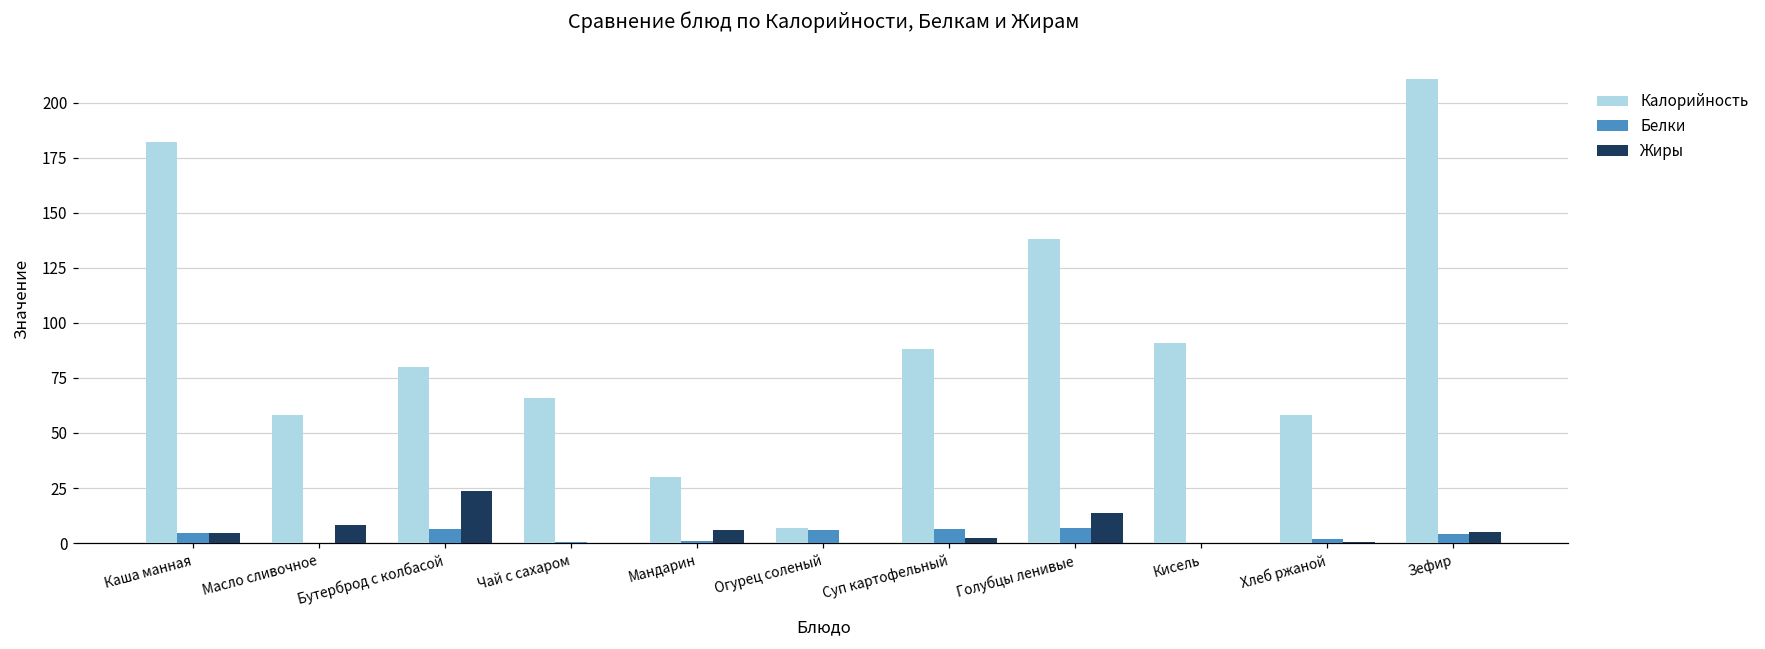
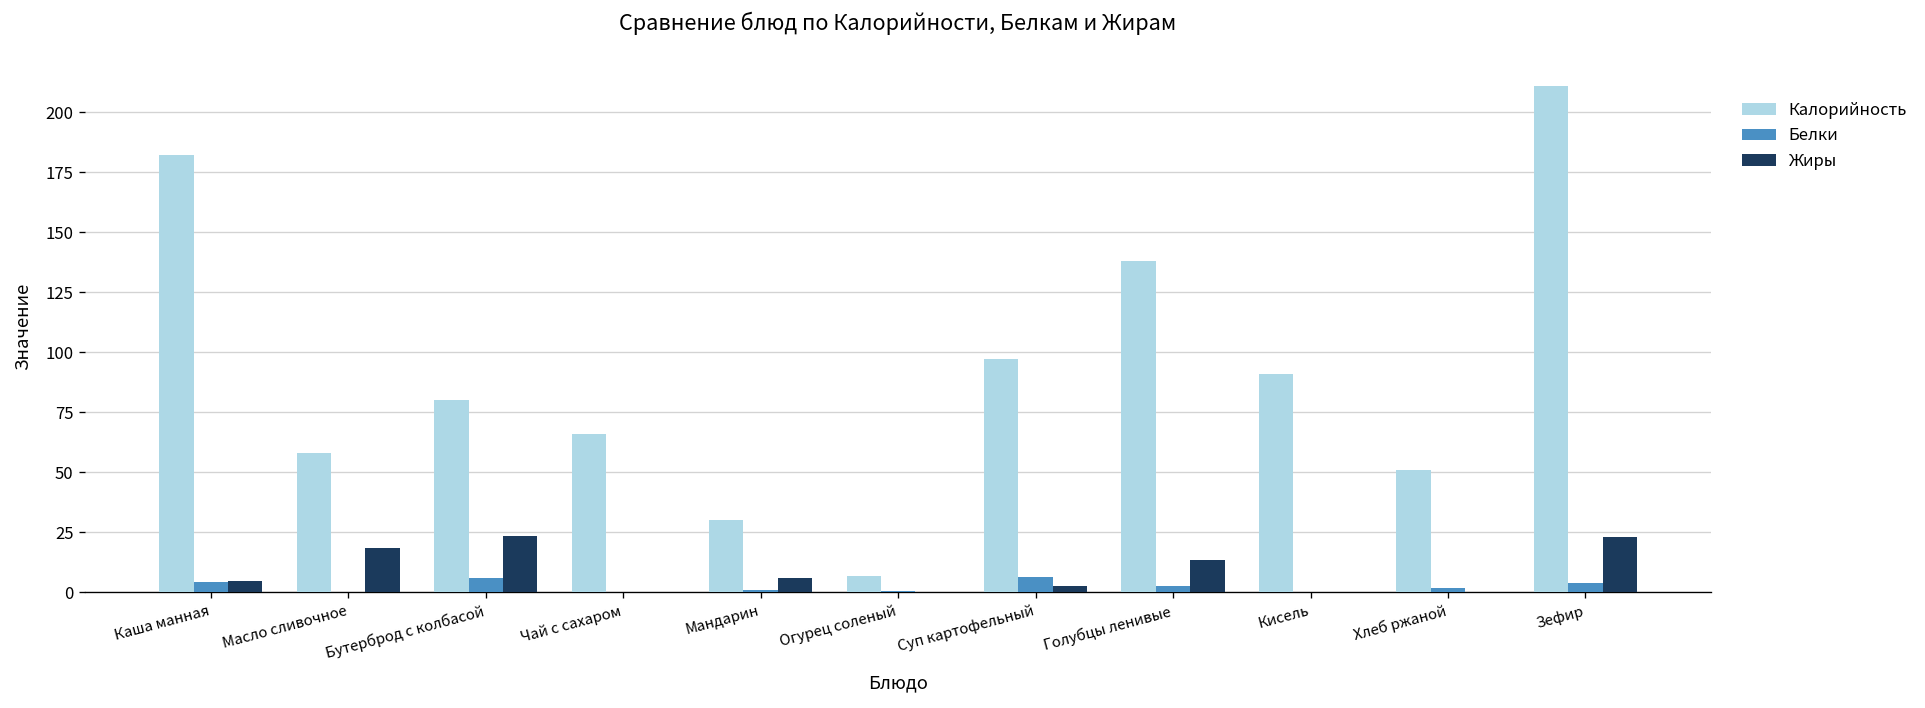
  {
    "Калорийность": {
      "Каша манная": 182,
      "Масло сливочное": 58,
      "Бутерброд с колбасой": 80,
      "Чай с сахаром": 66,
      "Мандарин": 30,
      "Огурец соленый": 7,
-     "Суп картофельный": 88,
+     "Суп картофельный": 97,
      "Голубцы ленивые": 138,
      "Кисель": 91,
-     "Хлеб ржаной": 58,
+     "Хлеб ржаной": 51,
      "Зефир": 211
    },
    "Белки": {
      "Каша манная": 4,
      "Бутерброд с колбасой": 6,
-     "Огурец соленый": 6,
+     "Огурец соленый": 0,
      "Суп картофельный": 6,
-     "Голубцы ленивые": 7,
+     "Голубцы ленивые": 3,
      "Кисель": 0,
      "Хлеб ржаной": 2,
      "Зефир": 4
    },
    "Жиры": {
      "Каша манная": 5,
-     "Масло сливочное": 8,
+     "Масло сливочное": 19,
      "Бутерброд с колбасой": 24,
      "Чай с сахаром": 0,
      "Мандарин": 6,
      "Суп картофельный": 3,
      "Голубцы ленивые": 14,
      "Кисель": 0,
-     "Зефир": 5
+     "Зефир": 23
    }
  }
